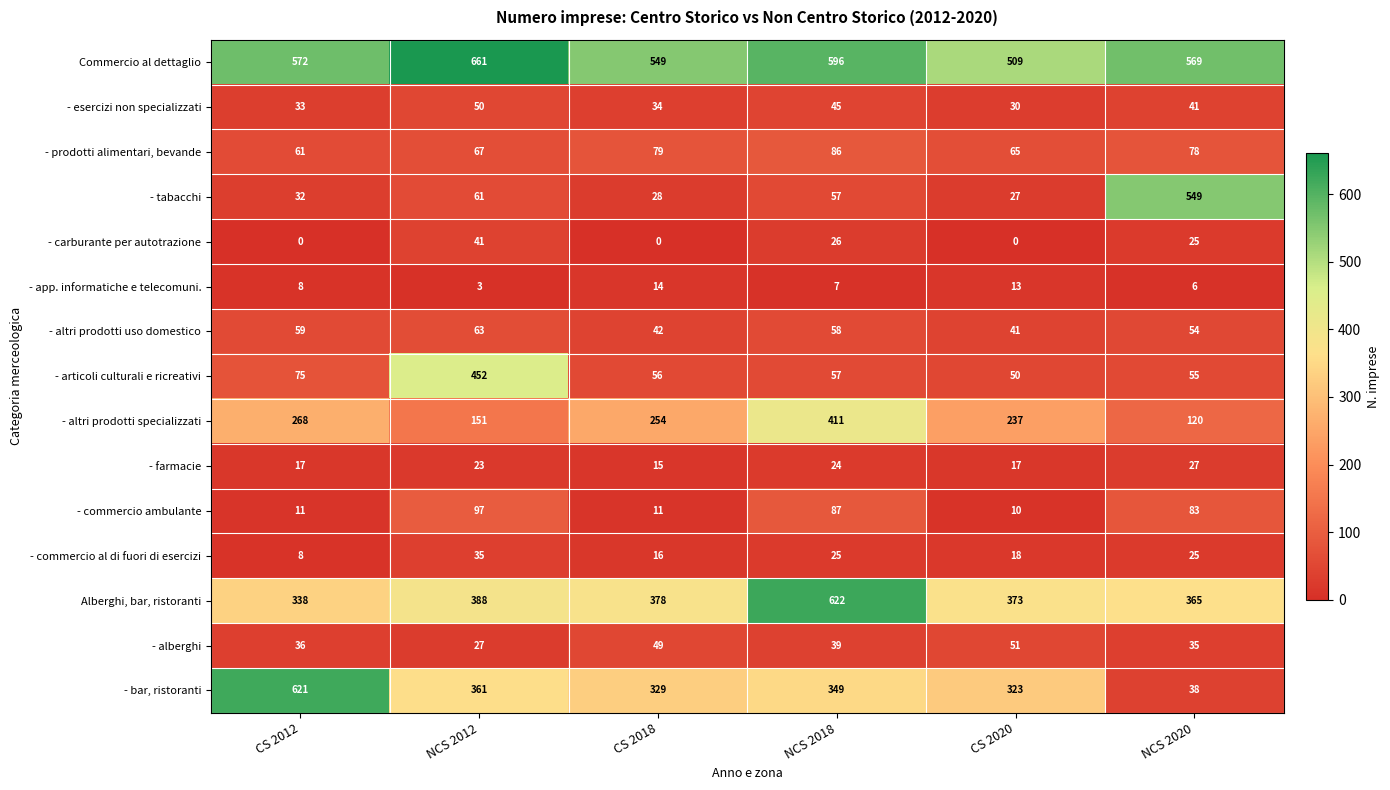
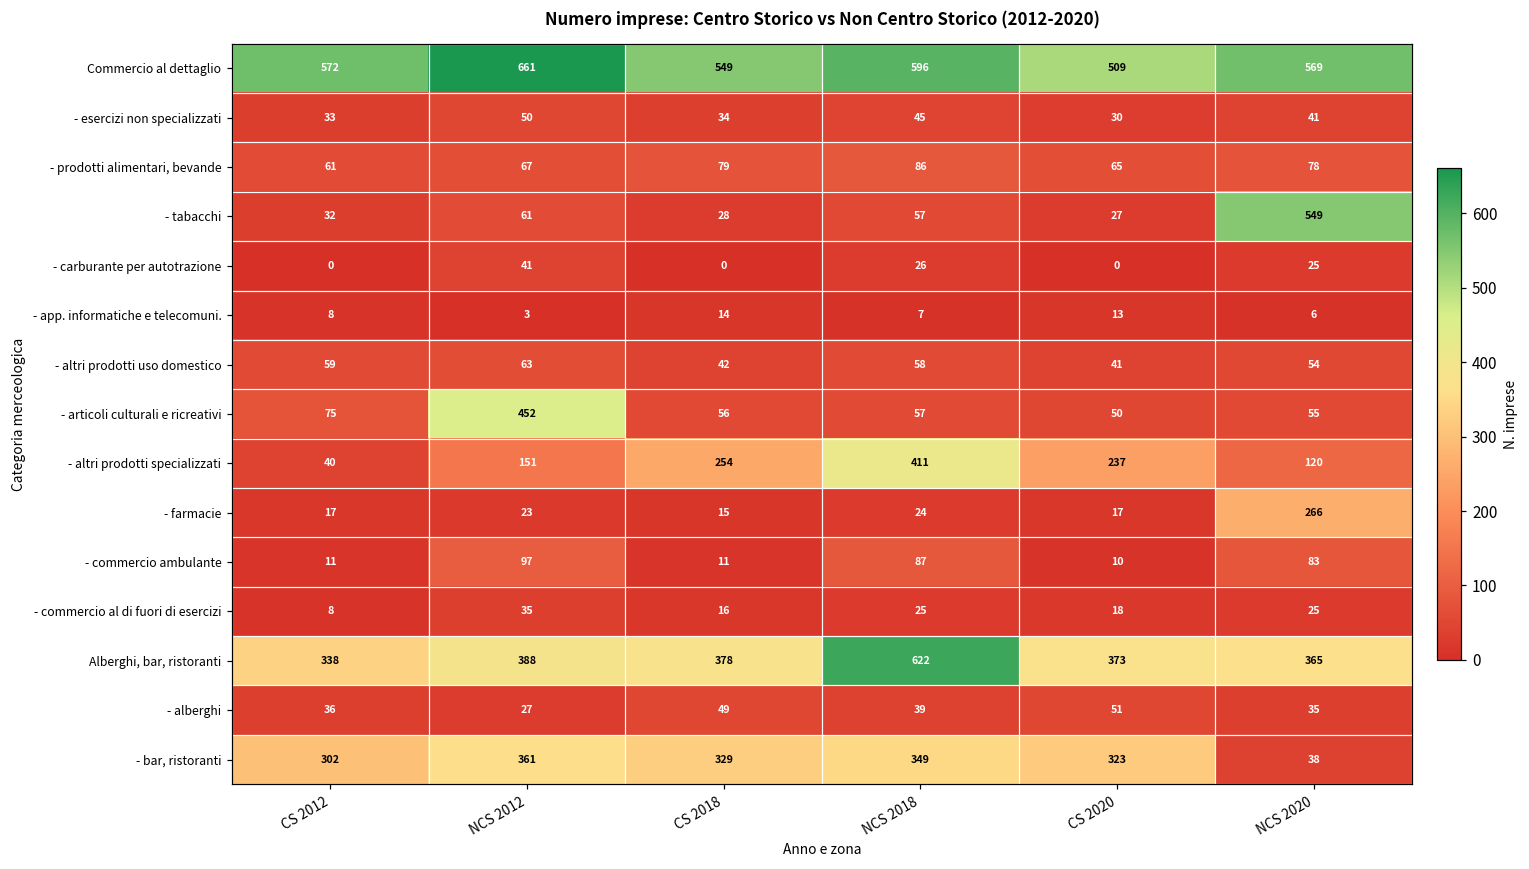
  {
    "Commercio al dettaglio": {
      "CS 2012": 572,
      "NCS 2012": 661,
      "CS 2018": 549,
      "NCS 2018": 596,
      "CS 2020": 509,
      "NCS 2020": 569
    },
    "- esercizi non specializzati": {
      "CS 2012": 33,
      "NCS 2012": 50,
      "CS 2018": 34,
      "NCS 2018": 45,
      "CS 2020": 30,
      "NCS 2020": 41
    },
    "- prodotti alimentari, bevande": {
      "CS 2012": 61,
      "NCS 2012": 67,
      "CS 2018": 79,
      "NCS 2018": 86,
      "CS 2020": 65,
      "NCS 2020": 78
    },
    "- tabacchi": {
      "CS 2012": 32,
      "NCS 2012": 61,
      "CS 2018": 28,
      "NCS 2018": 57,
      "CS 2020": 27,
      "NCS 2020": 549
    },
    "- carburante per autotrazione": {
      "CS 2012": 0,
      "NCS 2012": 41,
      "CS 2018": 0,
      "NCS 2018": 26,
      "CS 2020": 0,
      "NCS 2020": 25
    },
    "- app. informatiche e telecomuni.": {
      "CS 2012": 8,
      "NCS 2012": 3,
      "CS 2018": 14,
      "NCS 2018": 7,
      "CS 2020": 13,
      "NCS 2020": 6
    },
    "- altri prodotti uso domestico": {
      "CS 2012": 59,
      "NCS 2012": 63,
      "CS 2018": 42,
      "NCS 2018": 58,
      "CS 2020": 41,
      "NCS 2020": 54
    },
    "- articoli culturali e ricreativi": {
      "CS 2012": 75,
      "NCS 2012": 452,
      "CS 2018": 56,
      "NCS 2018": 57,
      "CS 2020": 50,
      "NCS 2020": 55
    },
    "- altri prodotti specializzati": {
-     "CS 2012": 268,
+     "CS 2012": 40,
      "NCS 2012": 151,
      "CS 2018": 254,
      "NCS 2018": 411,
      "CS 2020": 237,
      "NCS 2020": 120
    },
    "- farmacie": {
      "CS 2012": 17,
      "NCS 2012": 23,
      "CS 2018": 15,
      "NCS 2018": 24,
      "CS 2020": 17,
-     "NCS 2020": 27
+     "NCS 2020": 266
    },
    "- commercio ambulante": {
      "CS 2012": 11,
      "NCS 2012": 97,
      "CS 2018": 11,
      "NCS 2018": 87,
      "CS 2020": 10,
      "NCS 2020": 83
    },
    "- commercio al di fuori di esercizi": {
      "CS 2012": 8,
      "NCS 2012": 35,
      "CS 2018": 16,
      "NCS 2018": 25,
      "CS 2020": 18,
      "NCS 2020": 25
    },
    "Alberghi, bar, ristoranti": {
      "CS 2012": 338,
      "NCS 2012": 388,
      "CS 2018": 378,
      "NCS 2018": 622,
      "CS 2020": 373,
      "NCS 2020": 365
    },
    "- alberghi": {
      "CS 2012": 36,
      "NCS 2012": 27,
      "CS 2018": 49,
      "NCS 2018": 39,
      "CS 2020": 51,
      "NCS 2020": 35
    },
    "- bar, ristoranti": {
-     "CS 2012": 621,
+     "CS 2012": 302,
      "NCS 2012": 361,
      "CS 2018": 329,
      "NCS 2018": 349,
      "CS 2020": 323,
      "NCS 2020": 38
    }
  }
